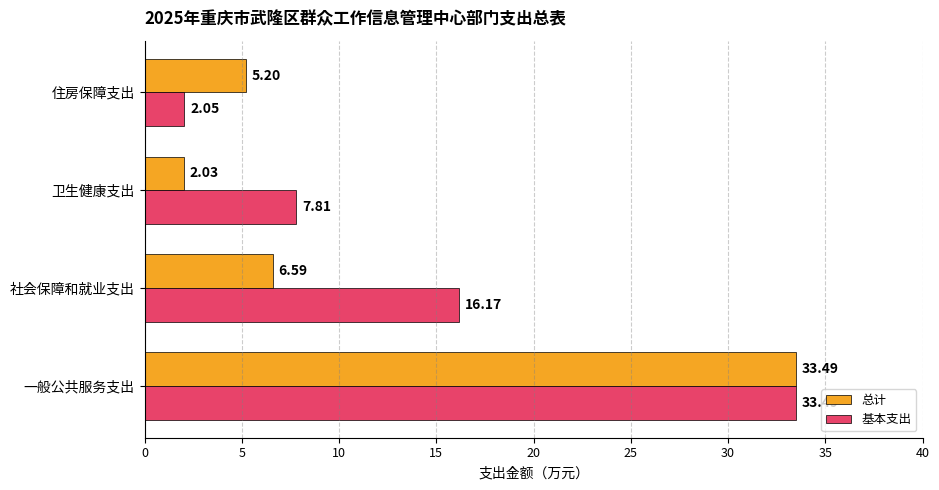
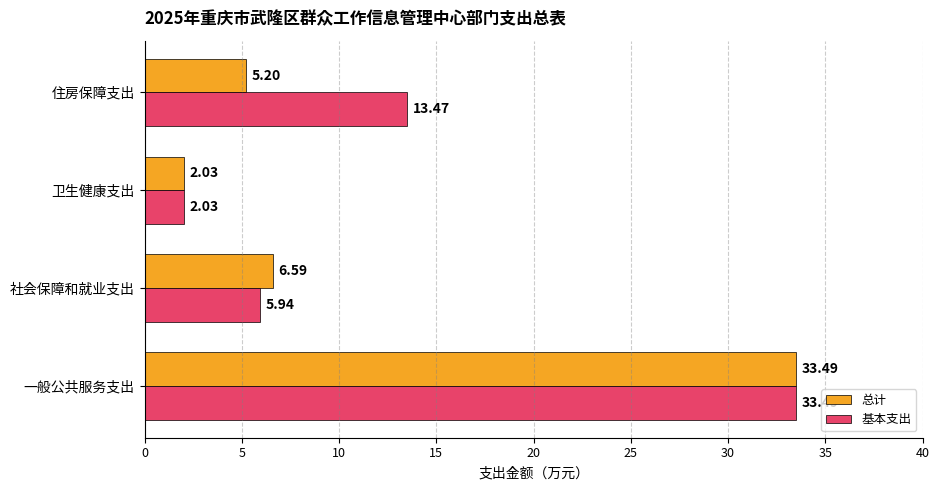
  {
    "总计": {
      "住房保障支出": 5.20,
      "卫生健康支出": 2.03,
      "社会保障和就业支出": 6.59,
      "一般公共服务支出": 33.49
    },
    "基本支出": {
-     "住房保障支出": 2.05,
-     "卫生健康支出": 7.81,
-     "社会保障和就业支出": 16.17
+     "住房保障支出": 13.47,
+     "卫生健康支出": 2.03,
+     "社会保障和就业支出": 5.94
    }
  }
